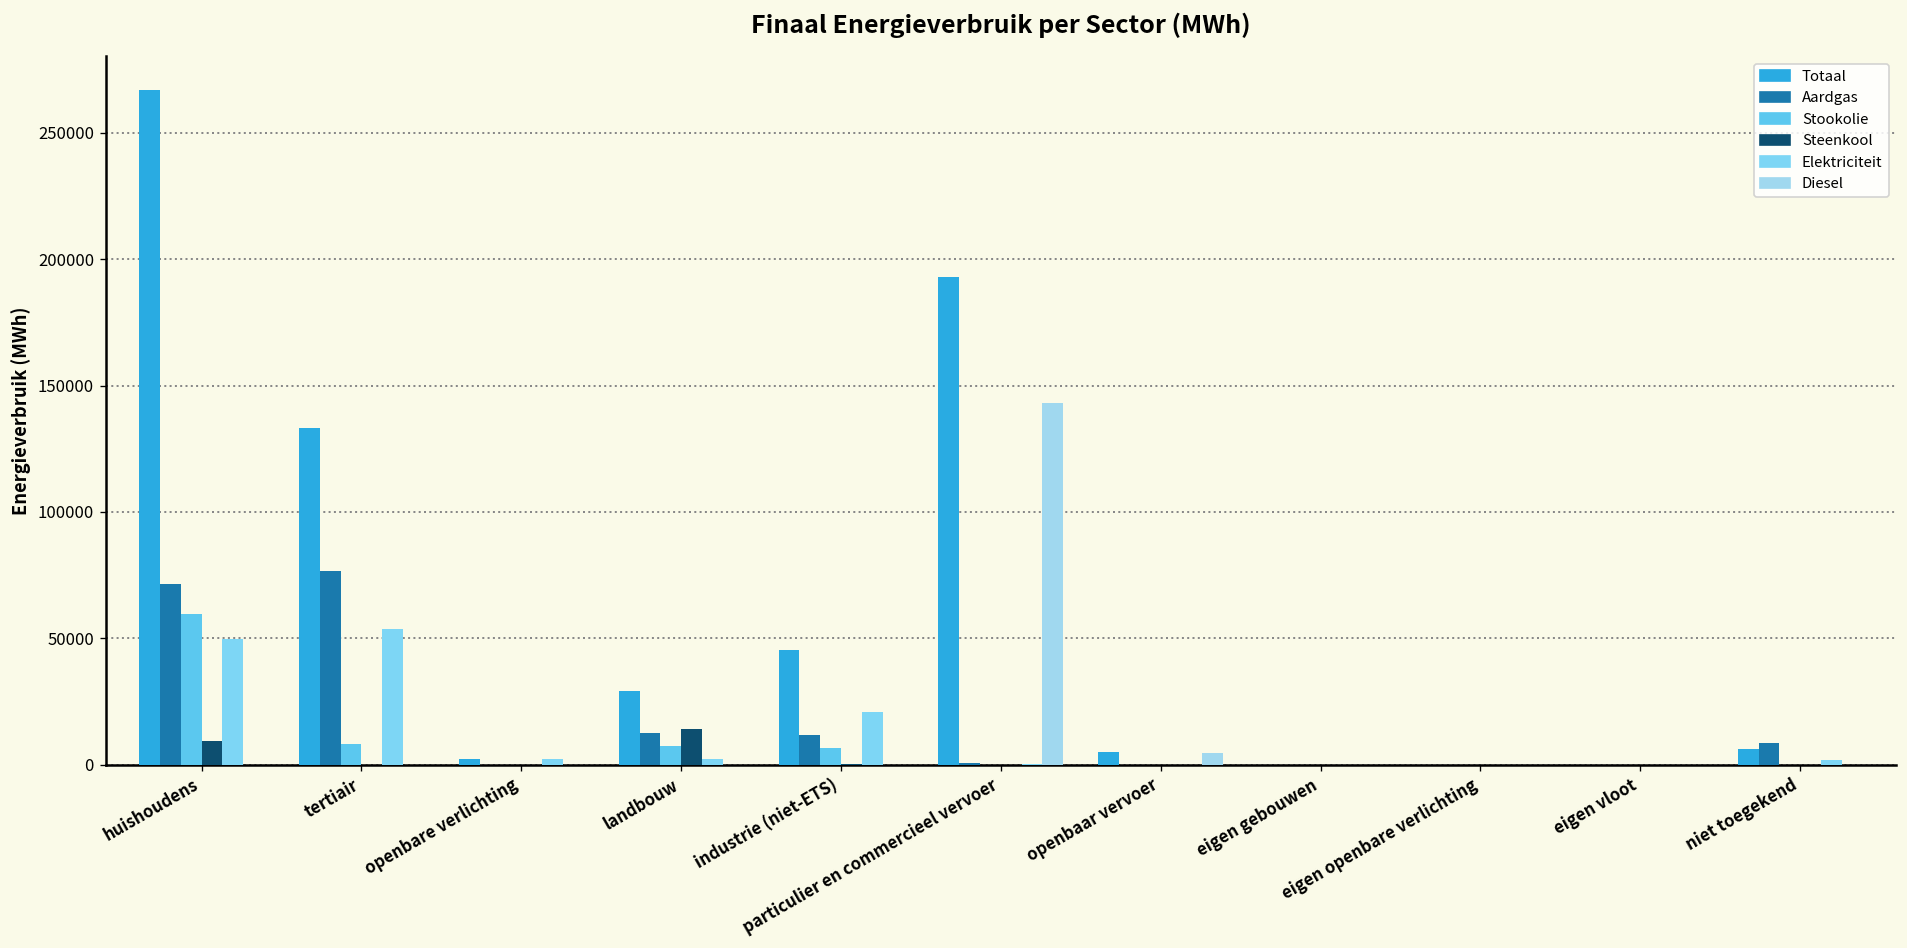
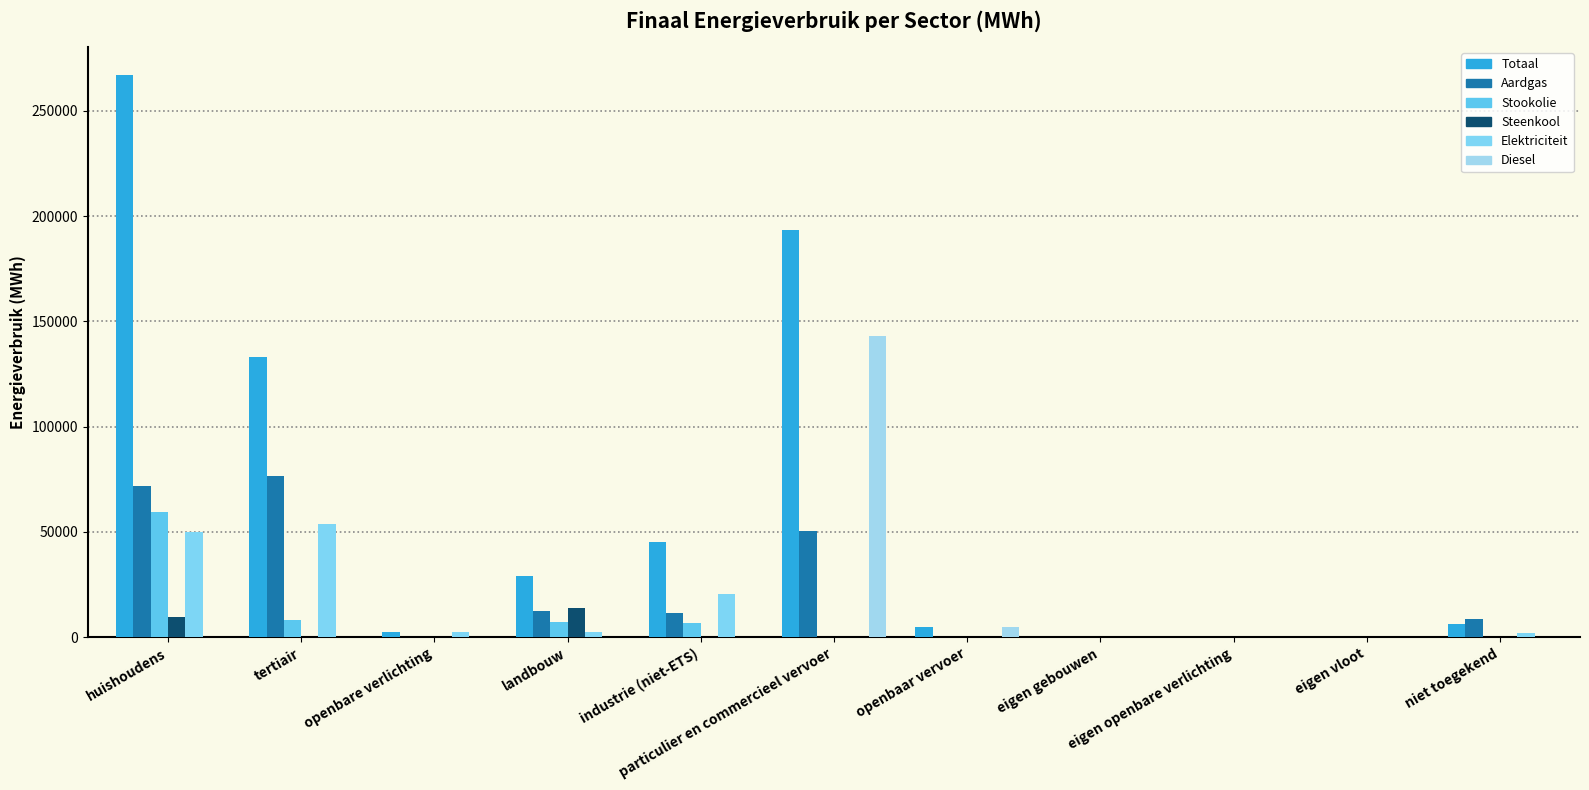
  {
    "Aardgas": {
      "huishoudens": 72000,
      "tertiair": 76000,
      "openbare verlichting": 0,
      "landbouw": 12000,
      "industrie (niet-ETS)": 11000,
-     "particulier en commercieel vervoer": 1000,
+     "particulier en commercieel vervoer": 50000,
      "openbaar vervoer": 0,
      "eigen gebouwen": 0,
      "eigen openbare verlichting": 0,
      "eigen vloot": 0,
      "niet toegekend": 9000
    },
    "Steenkool": {
      "huishoudens": 9000,
      "openbare verlichting": 0,
      "landbouw": 14000,
      "particulier en commercieel vervoer": 0,
      "openbaar vervoer": 0,
      "eigen gebouwen": 0,
      "eigen openbare verlichting": 0,
      "eigen vloot": 0,
      "niet toegekend": 0
    }
  }
